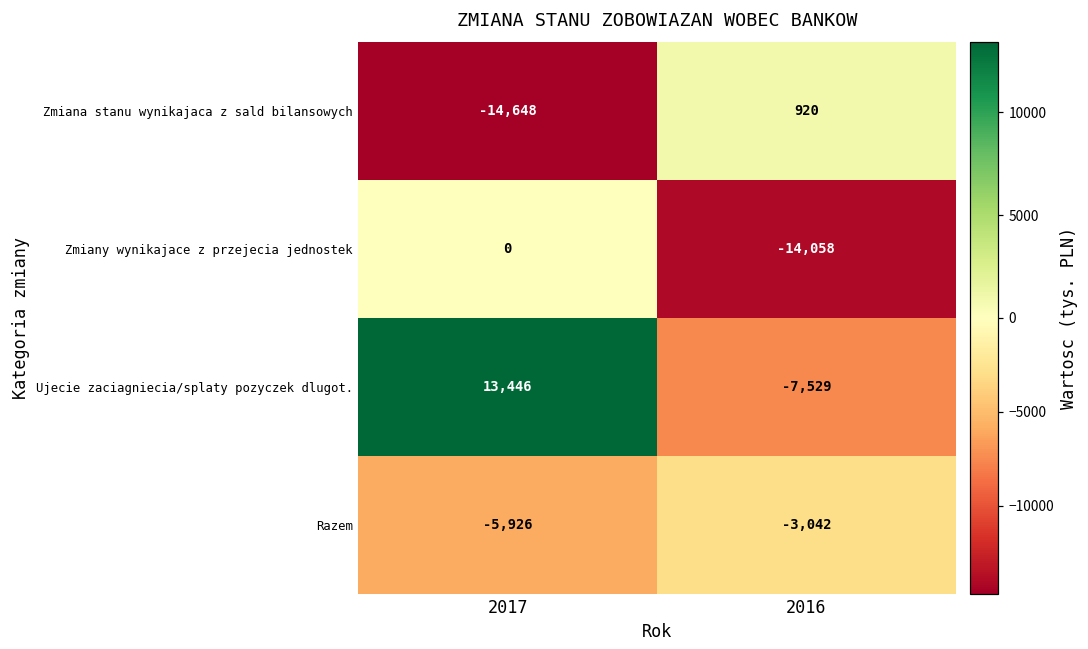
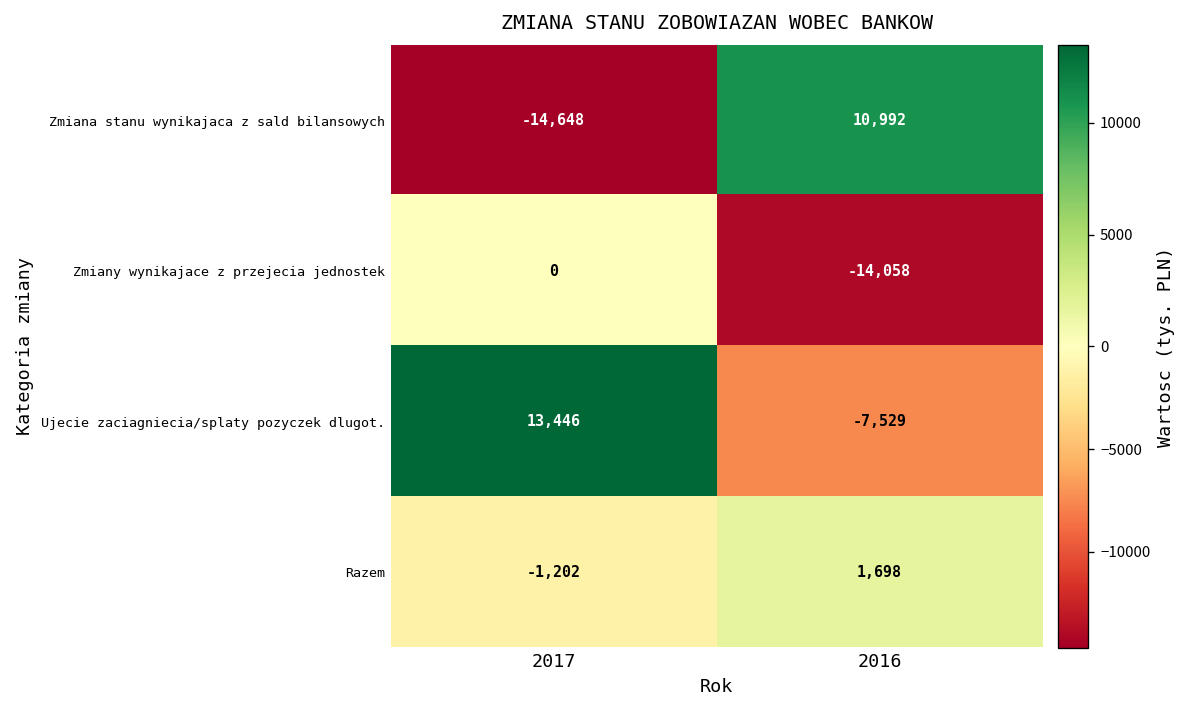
  {
    "Zmiana stanu wynikajaca z sald bilansowych": {
      "2017": "-14,648",
-     "2016": "920"
+     "2016": "10,992"
    },
    "Zmiany wynikajace z przejecia jednostek": {
      "2017": "0",
      "2016": "-14,058"
    },
    "Ujecie zaciagniecia/splaty pozyczek dlugot.": {
      "2017": "13,446",
      "2016": "-7,529"
    },
    "Razem": {
-     "2017": "-5,926",
-     "2016": "-3,042"
+     "2017": "-1,202",
+     "2016": "1,698"
    }
  }
